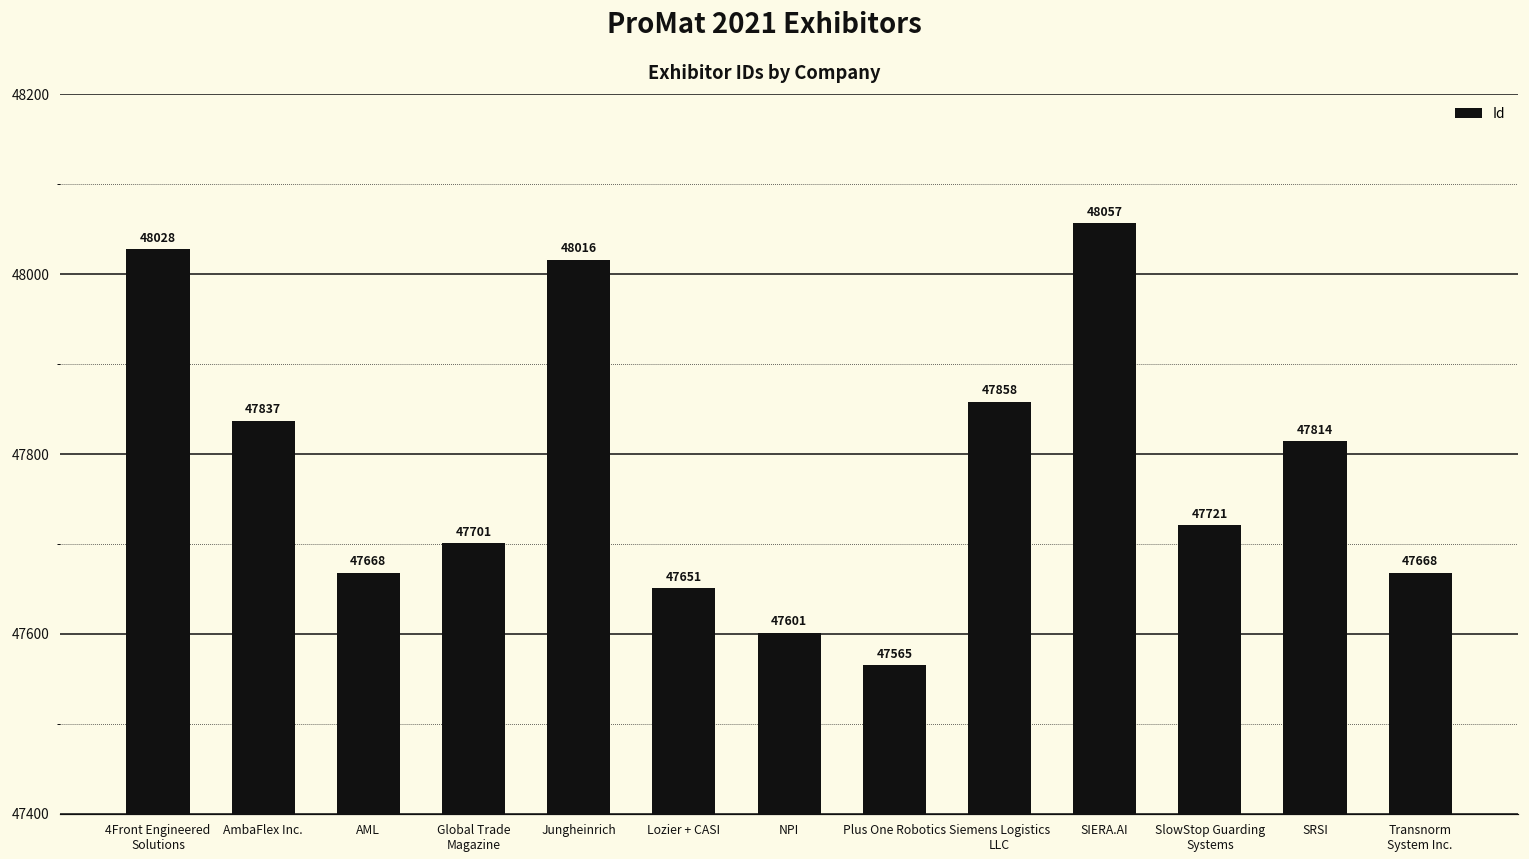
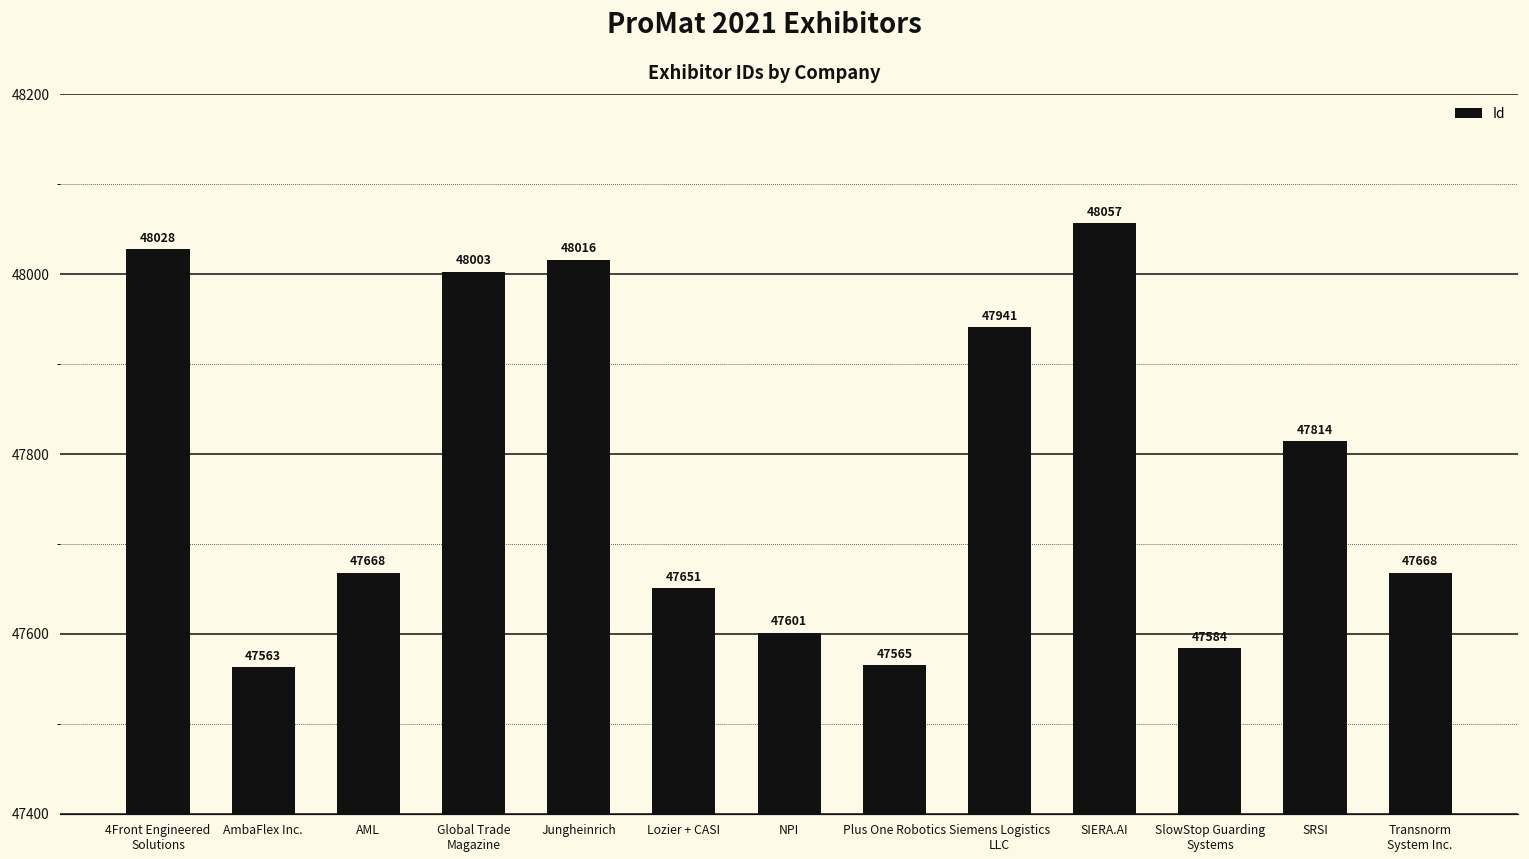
  {
    "4Front Engineered Solutions": 48028,
-   "AmbaFlex Inc.": 47837,
+   "AmbaFlex Inc.": 47563,
    "AML": 47668,
-   "Global Trade Magazine": 47701,
+   "Global Trade Magazine": 48003,
    "Jungheinrich": 48016,
    "Lozier + CASI": 47651,
    "NPI": 47601,
    "Plus One Robotics": 47565,
-   "Siemens Logistics LLC": 47858,
+   "Siemens Logistics LLC": 47941,
    "SIERA.AI": 48057,
-   "SlowStop Guarding Systems": 47721,
+   "SlowStop Guarding Systems": 47584,
    "SRSI": 47814,
    "Transnorm System Inc.": 47668
  }
